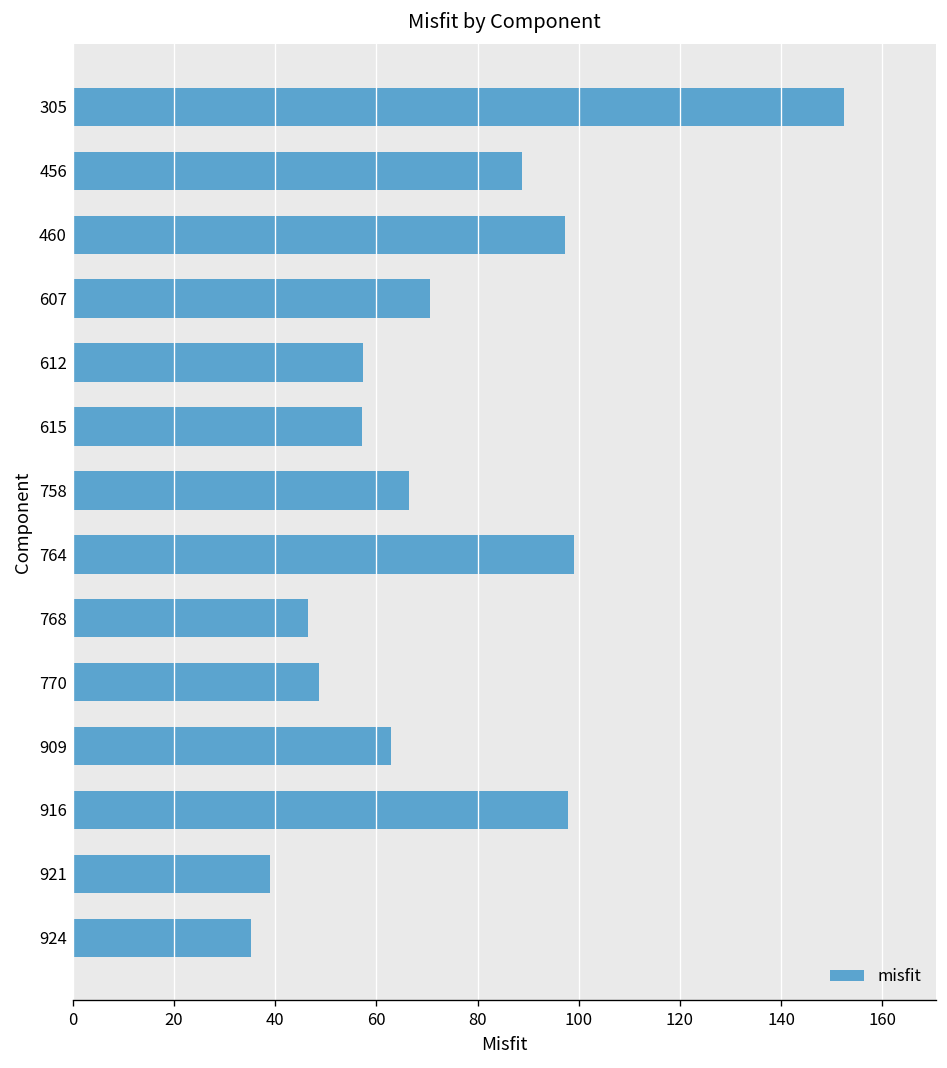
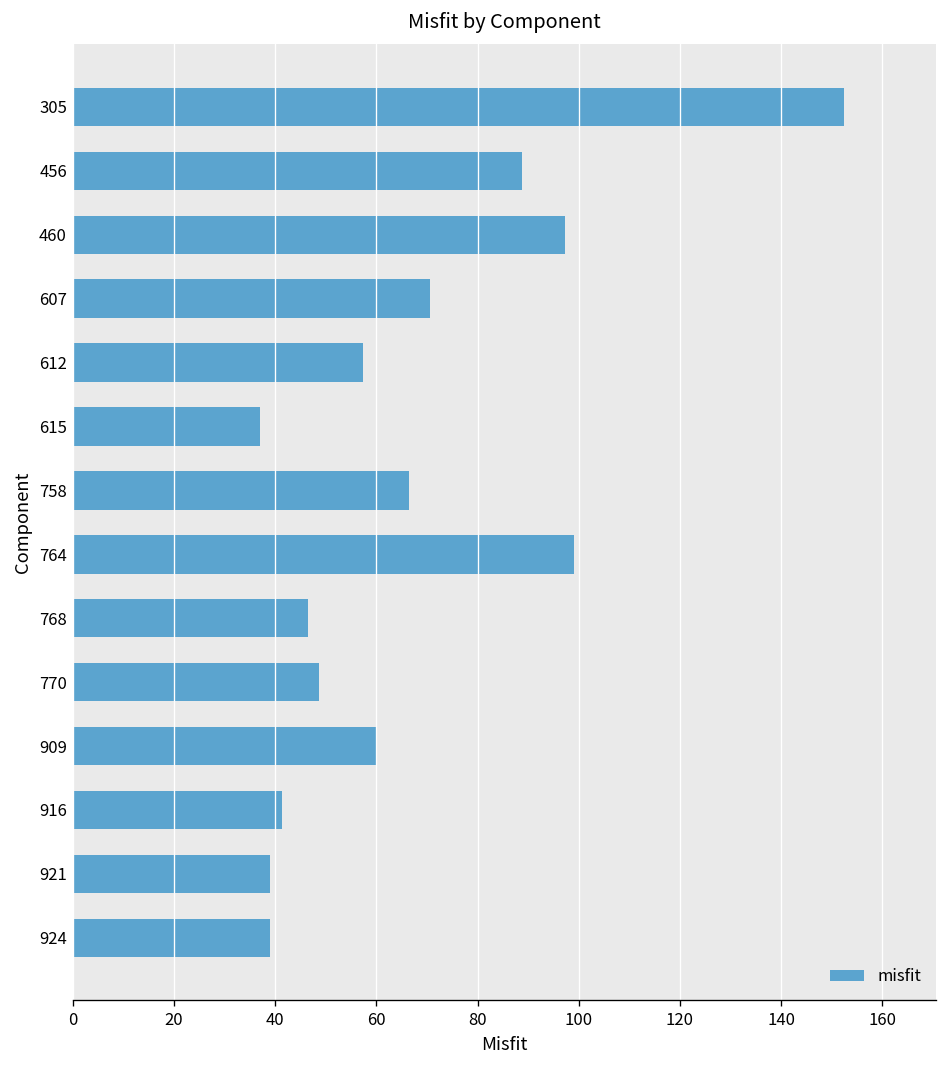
  {
    "305": 152,
    "456": 89,
    "460": 97,
    "607": 71,
    "612": 57,
-   "615": 57,
+   "615": 37,
    "758": 67,
    "764": 99,
    "768": 46,
    "770": 49,
-   "909": 63,
-   "916": 98,
+   "909": 60,
+   "916": 41,
    "921": 39,
-   "924": 35
+   "924": 39
  }
